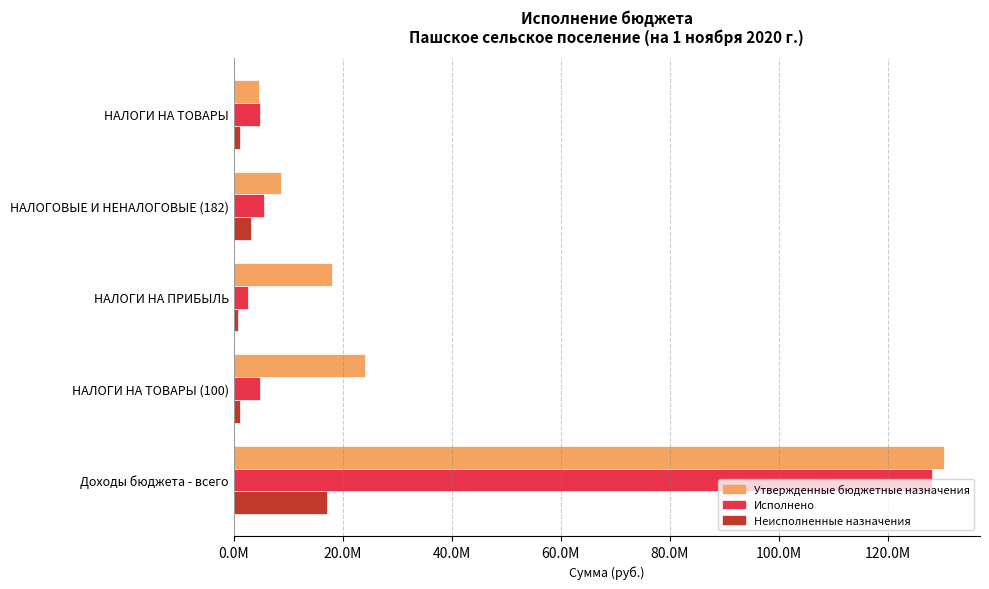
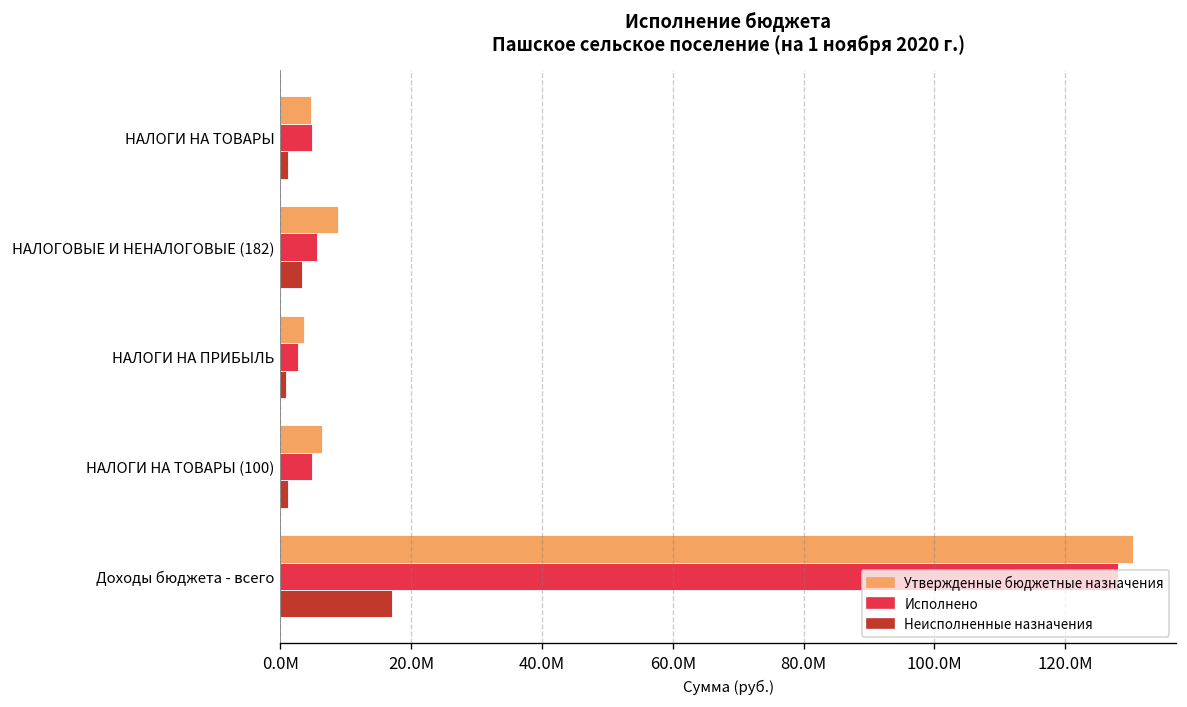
  {
    "Утвержденные бюджетные назначения": {
      "НАЛОГИ НА ТОВАРЫ": 5000000,
      "НАЛОГОВЫЕ И НЕНАЛОГОВЫЕ (182)": 9000000,
-     "НАЛОГИ НА ПРИБЫЛЬ": 18000000,
-     "НАЛОГИ НА ТОВАРЫ (100)": 24000000,
+     "НАЛОГИ НА ПРИБЫЛЬ": 4000000,
+     "НАЛОГИ НА ТОВАРЫ (100)": 6000000,
      "Доходы бюджета - всего": 130000000
    }
  }
